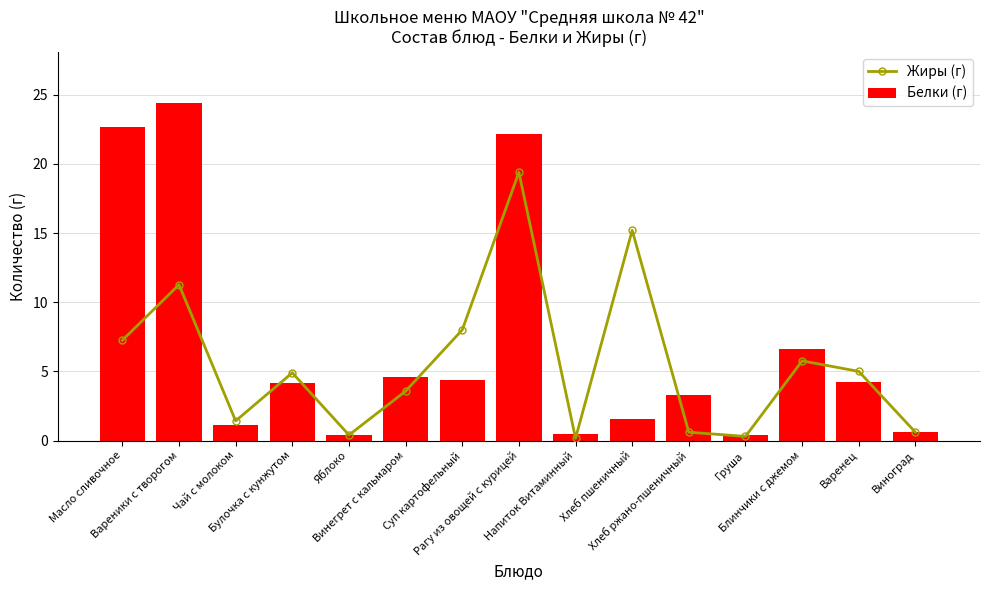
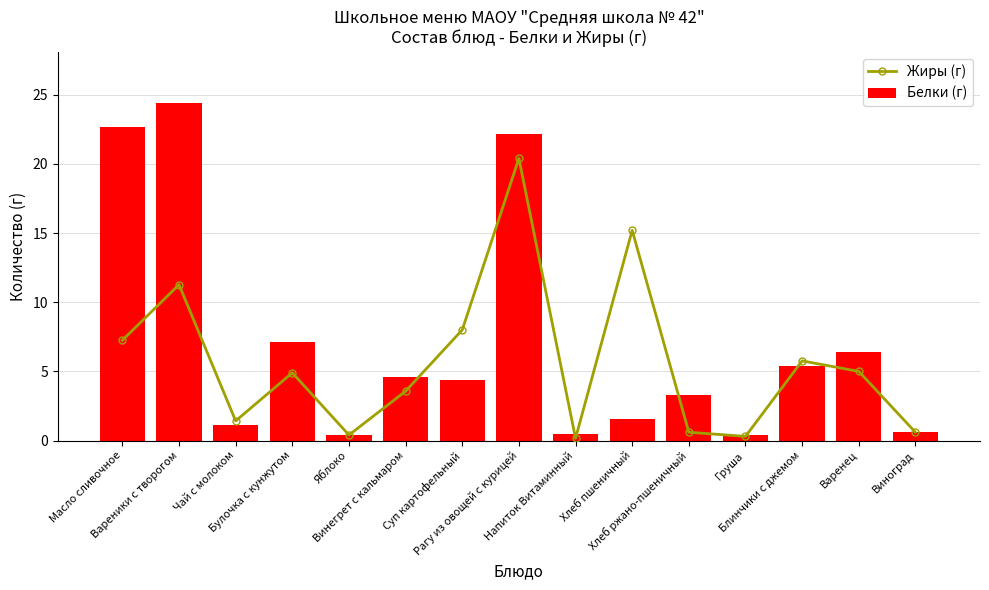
  {
    "Белки (г)": {
      "Масло сливочное": 22.7,
      "Вареники с творогом": 24.4,
      "Чай с молоком": 1.1,
-     "Булочка с кунжутом": 4.2,
+     "Булочка с кунжутом": 7.2,
      "Яблоко": 0.4,
      "Винегрет с кальмаром": 4.6,
      "Суп картофельный": 4.4,
      "Рагу из овощей с курицей": 22.2,
      "Напиток Витаминный": 0.5,
      "Хлеб пшеничный": 1.6,
      "Хлеб ржано-пшеничный": 3.3,
      "Груша": 0.4,
-     "Блинчики с джемом": 6.6,
-     "Варенец": 4.2,
+     "Блинчики с джемом": 5.4,
+     "Варенец": 6.4,
      "Виноград": 0.6
    },
    "Жиры (г)": {
      "Масло сливочное": 7.3,
      "Вареники с творогом": 11.3,
      "Чай с молоком": 1.4,
      "Булочка с кунжутом": 4.9,
      "Яблоко": 0.4,
      "Винегрет с кальмаром": 3.6,
      "Суп картофельный": 8.0,
-     "Рагу из овощей с курицей": 19.4,
+     "Рагу из овощей с курицей": 20.4,
      "Напиток Витаминный": 0.2,
      "Хлеб пшеничный": 15.2,
      "Хлеб ржано-пшеничный": 0.6,
      "Груша": 0.3,
      "Блинчики с джемом": 5.8,
      "Варенец": 5.0,
      "Виноград": 0.6
    }
  }
